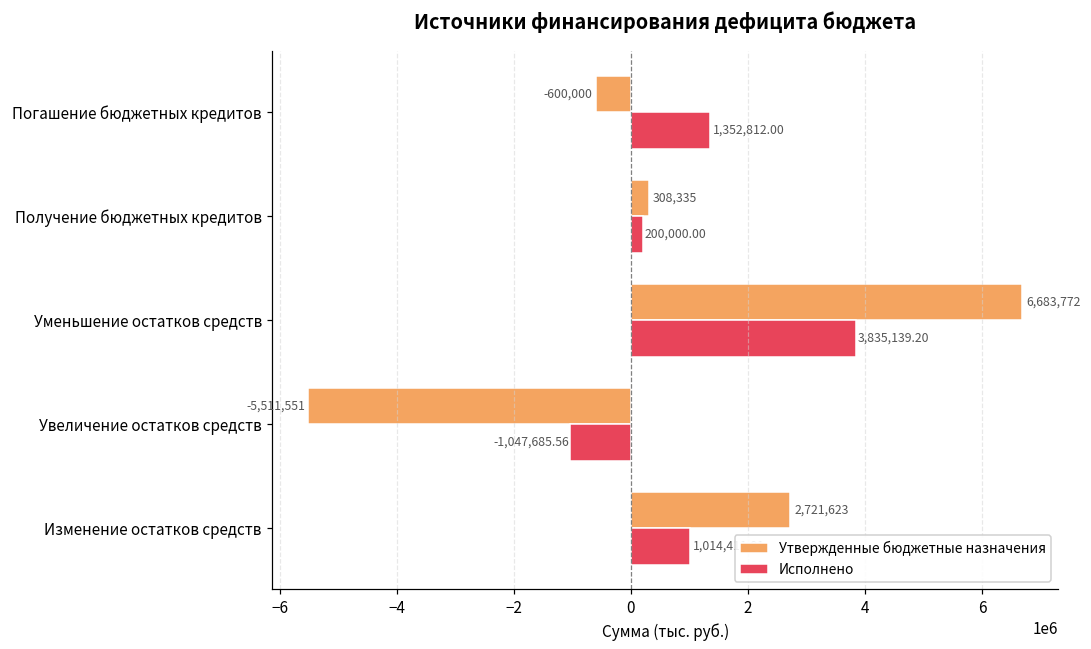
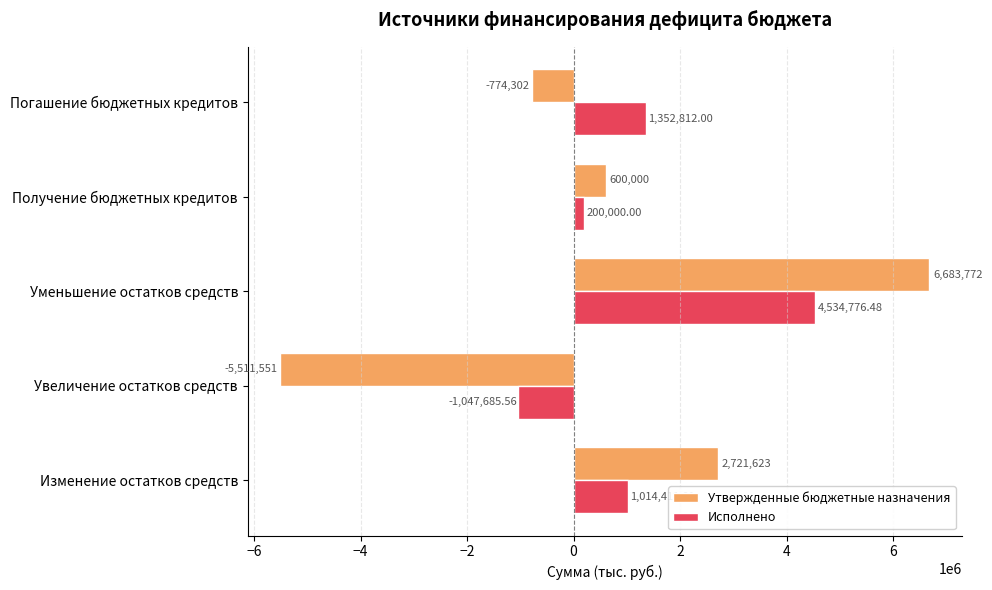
  {
    "Утвержденные бюджетные назначения": {
-     "Погашение бюджетных кредитов": "-600,000",
-     "Получение бюджетных кредитов": "308,335",
+     "Погашение бюджетных кредитов": "-774,302",
+     "Получение бюджетных кредитов": "600,000",
      "Уменьшение остатков средств": "6,683,772",
      "Увеличение остатков средств": "-5,511,551",
      "Изменение остатков средств": "2,721,623"
    },
    "Исполнено": {
      "Погашение бюджетных кредитов": "1,352,812.00",
      "Получение бюджетных кредитов": "200,000.00",
-     "Уменьшение остатков средств": "3,835,139.20",
+     "Уменьшение остатков средств": "4,534,776.48",
      "Увеличение остатков средств": "-1,047,685.56"
    }
  }
